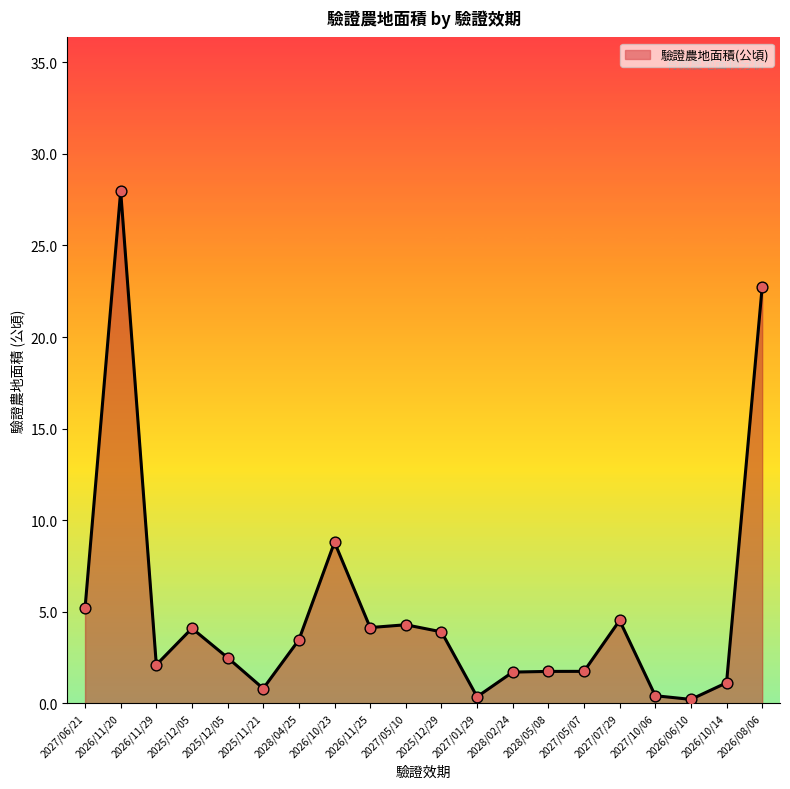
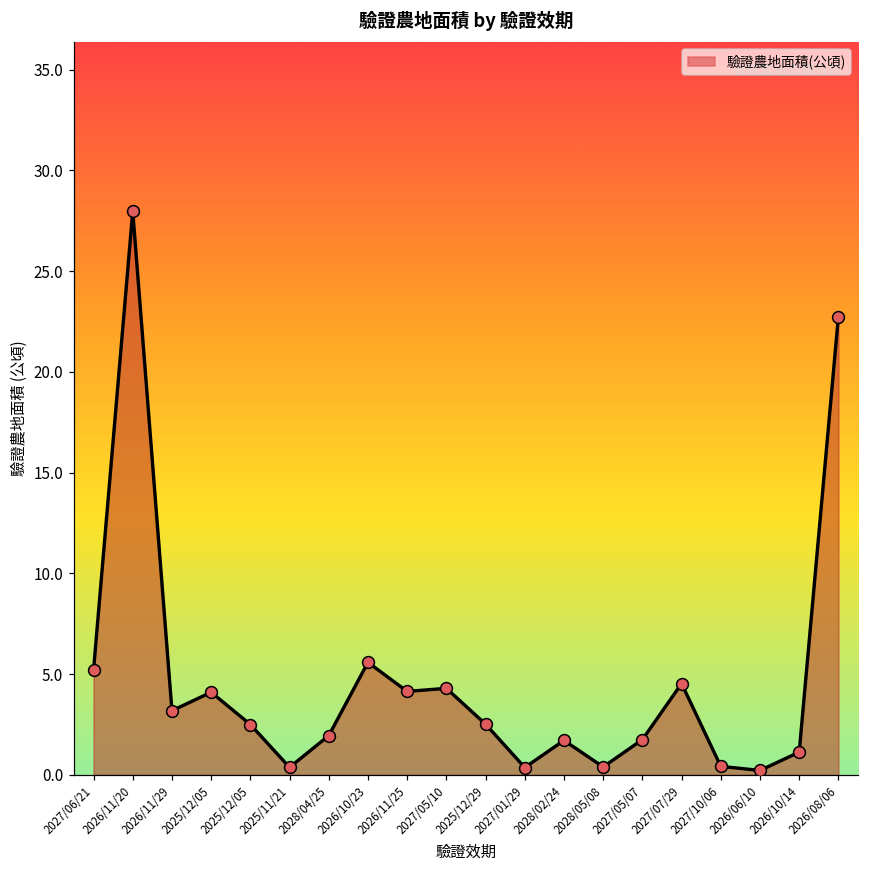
  {
    "2027/06/21": 5.2,
    "2026/11/20": 28.0,
-   "2026/11/29": 2.1,
-   "2025/11/21": 0.8,
-   "2028/04/25": 3.5,
-   "2026/10/23": 8.8,
+   "2026/11/29": 3.2,
+   "2025/11/21": 0.4,
+   "2028/04/25": 1.9,
+   "2026/10/23": 5.6,
    "2026/11/25": 4.1,
    "2027/05/10": 4.3,
-   "2025/12/29": 3.9,
+   "2025/12/29": 2.5,
    "2027/01/29": 0.4,
    "2028/02/24": 1.7,
-   "2028/05/08": 1.7,
+   "2028/05/08": 0.4,
    "2027/05/07": 1.7,
    "2027/07/29": 4.5,
    "2027/10/06": 0.4,
    "2026/06/10": 0.2,
    "2026/10/14": 1.1,
    "2026/08/06": 22.7
  }
